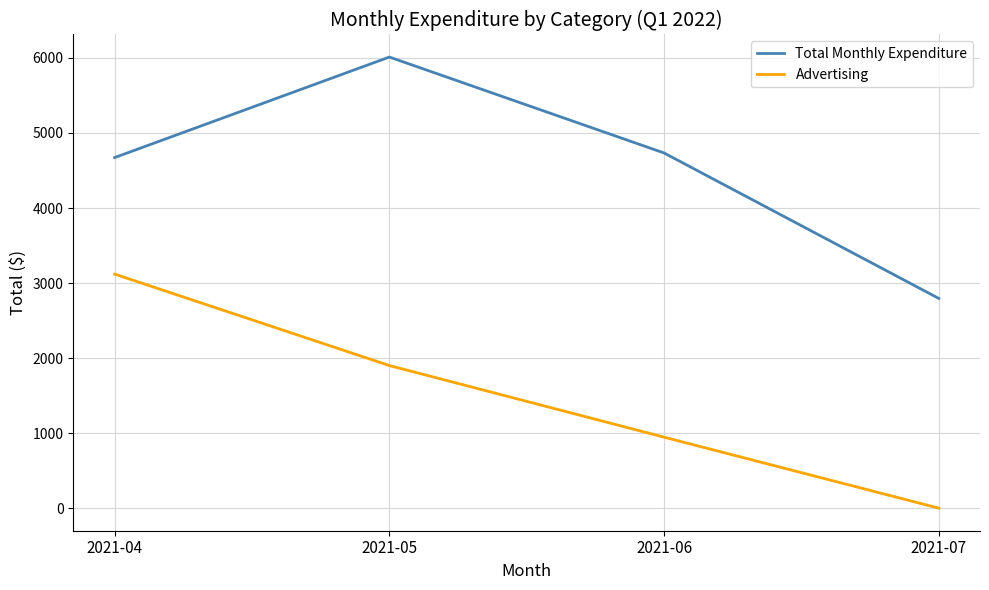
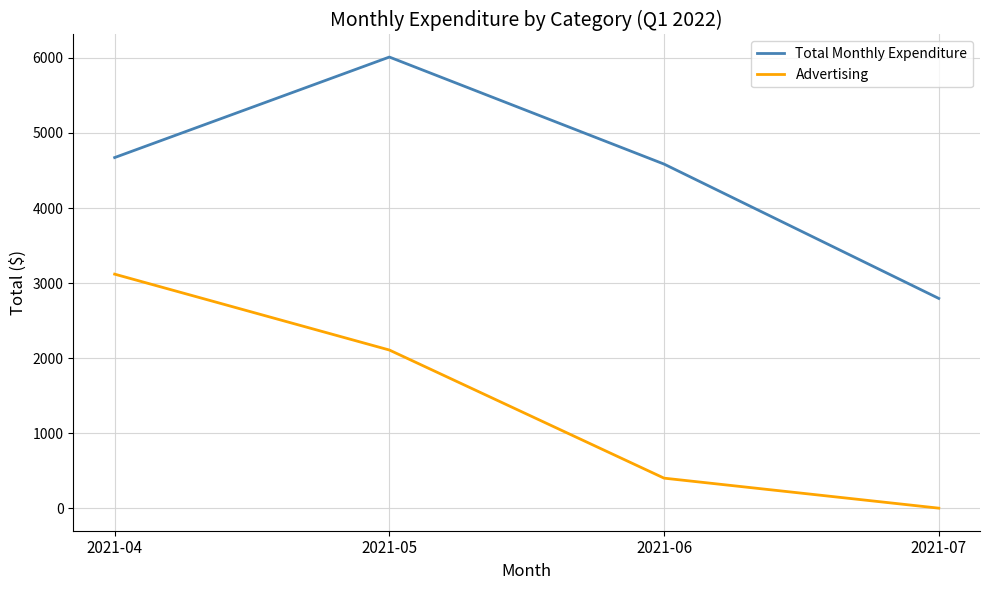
  {
    "Total Monthly Expenditure": {
      "2021-04": 4700,
      "2021-05": 6000,
-     "2021-06": 4700,
+     "2021-06": 4600,
      "2021-07": 2800
    },
    "Advertising": {
      "2021-04": 3100,
-     "2021-05": 1900,
-     "2021-06": 900,
+     "2021-05": 2100,
+     "2021-06": 400,
      "2021-07": 0
    }
  }
